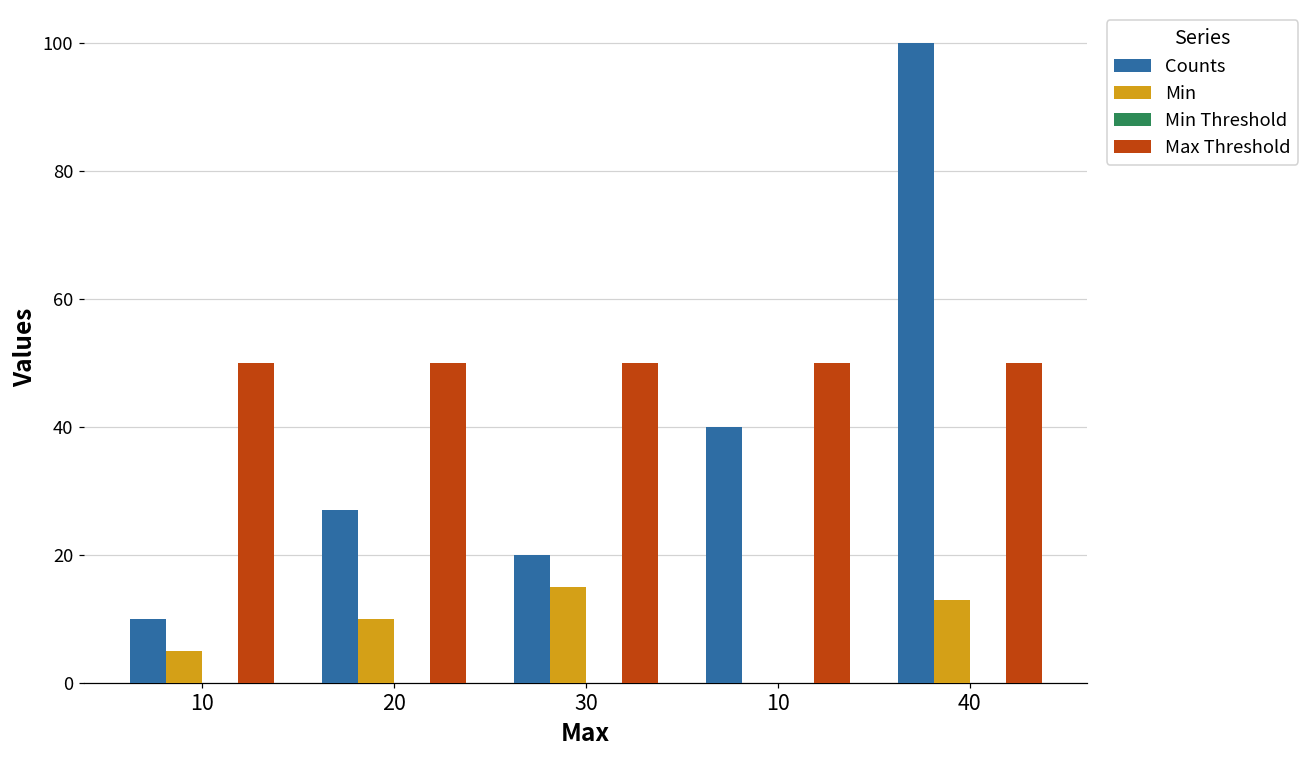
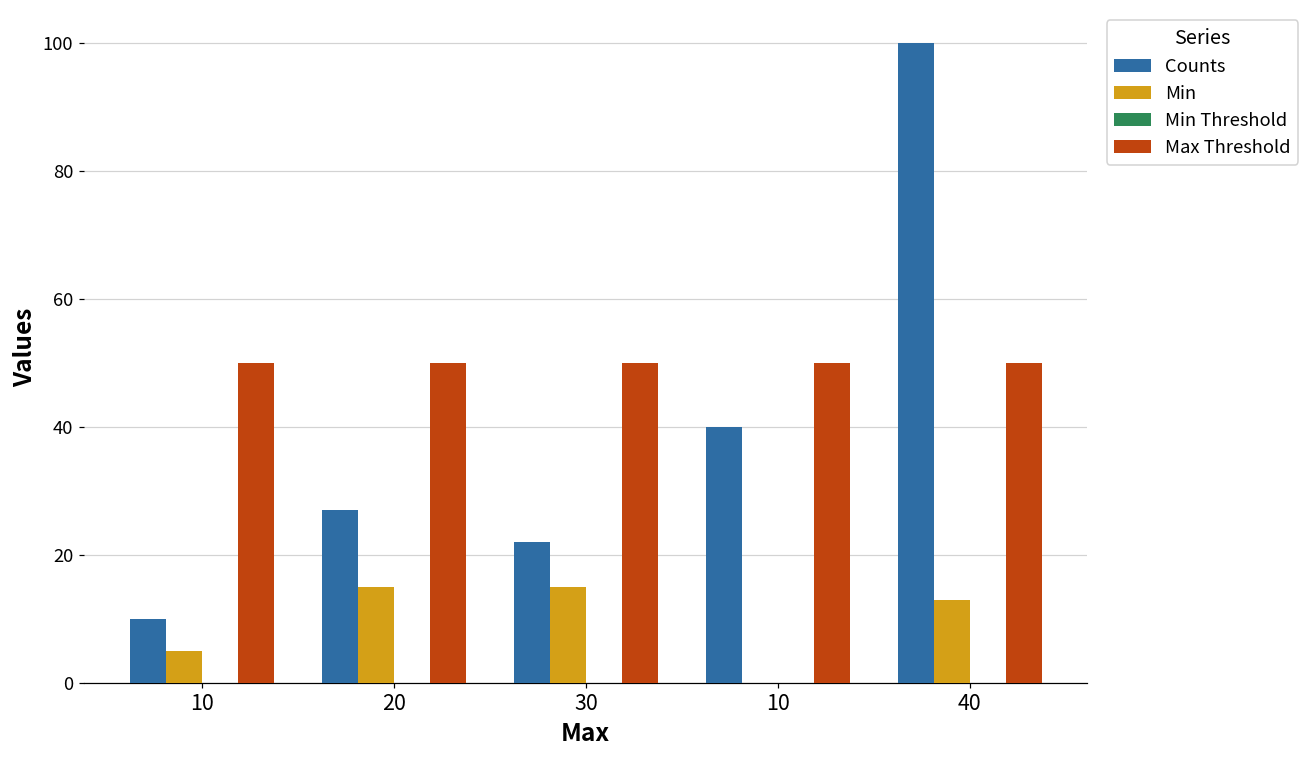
  {
    "Counts": {
      "20": 27,
-     "30": 20,
+     "30": 22,
      "40": 100
    },
    "Min": {
-     "20": 10,
+     "20": 15,
      "30": 15,
      "40": 13
    },
    "Min Threshold": {
      "20": 0,
      "30": 0,
      "40": 0
    },
    "Max Threshold": {
      "20": 50,
      "30": 50,
      "40": 50
    }
  }
